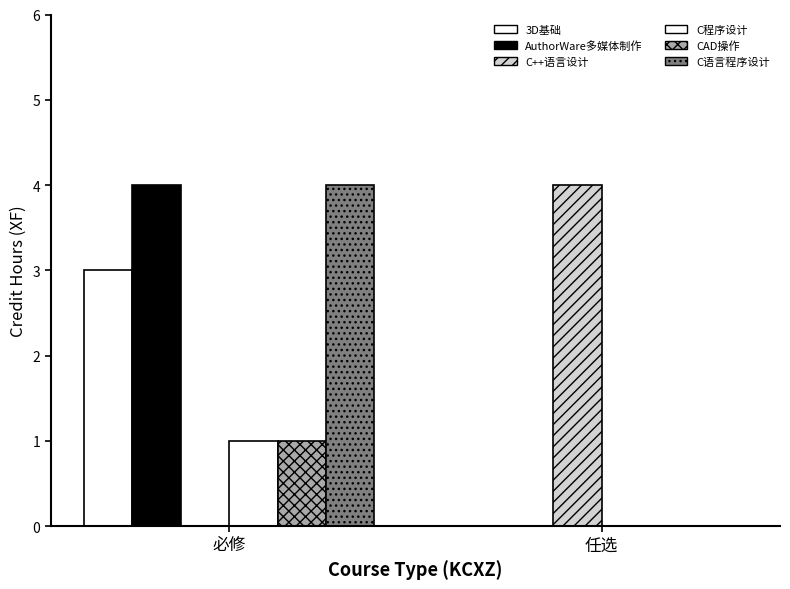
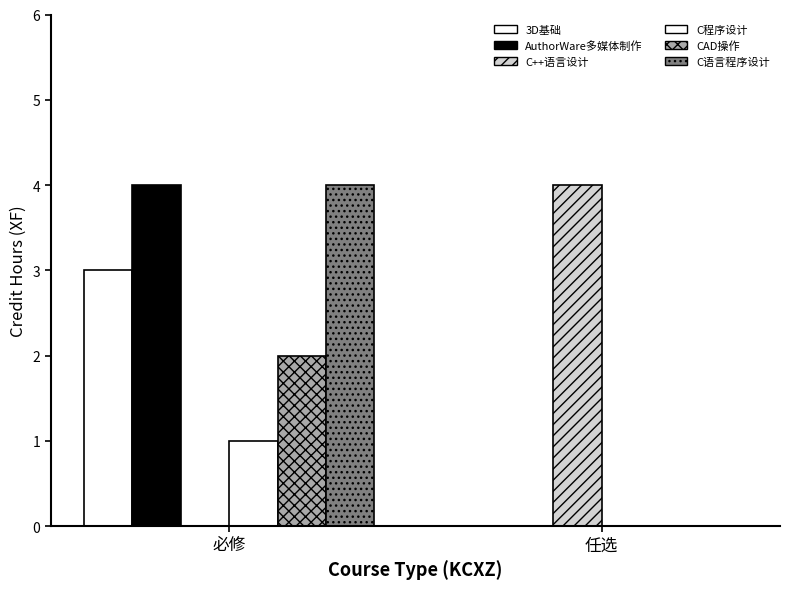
  {
    "AuthorWare多媒体制作": {
      "必修": 4,
      "任选": 0
    },
    "C++语言设计": {
      "必修": 0,
      "任选": 4
    },
    "CAD操作": {
-     "必修": 1,
+     "必修": 2,
      "任选": 0
    },
    "C语言程序设计": {
      "必修": 4,
      "任选": 0
    }
  }
